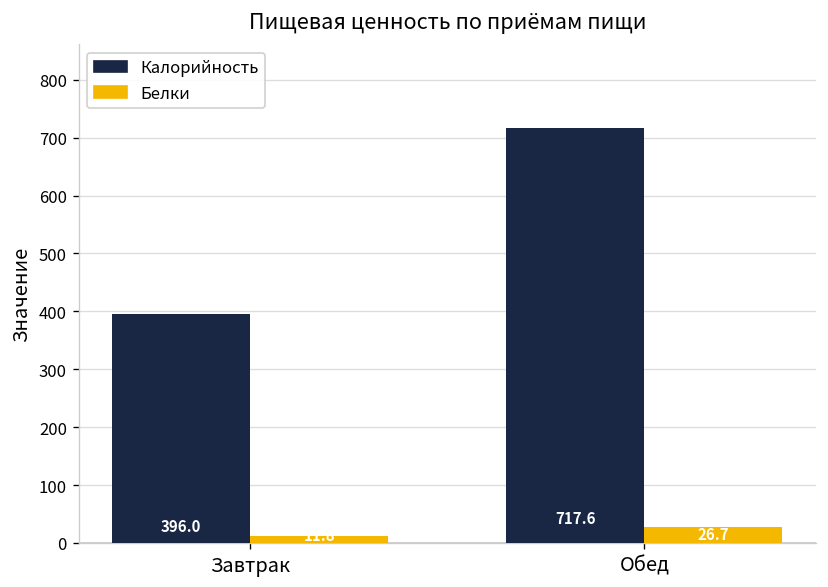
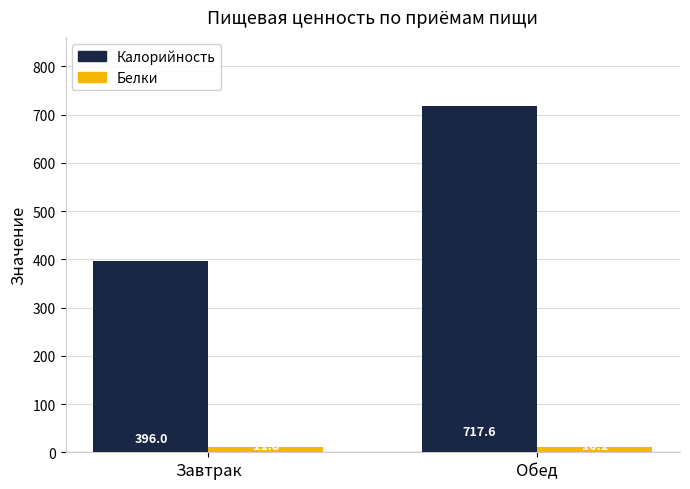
  {
    "Калорийность": {
      "Завтрак": 396.0,
      "Обед": 717.6
    },
    "Белки": {
      "Завтрак": 10,
-     "Обед": 30
+     "Обед": 10
    }
  }
